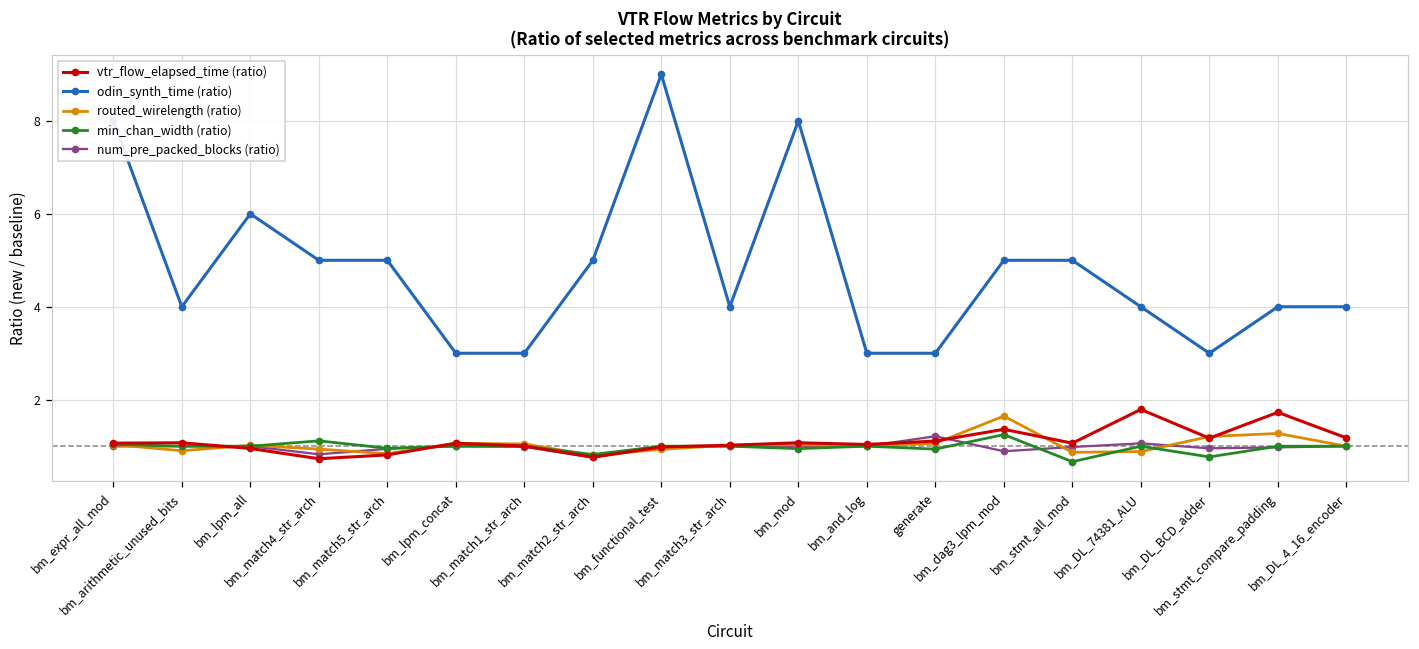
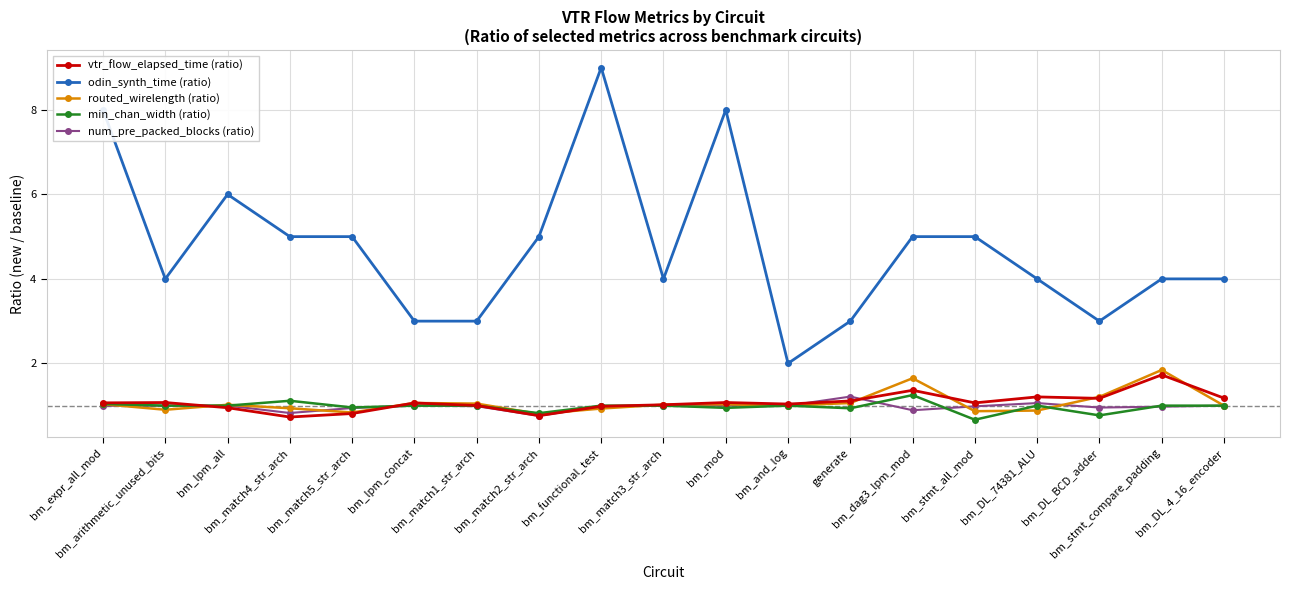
  {
    "vtr_flow_elapsed_time (ratio)": {
      "bm_arithmetic_unused_bits": 1.1,
      "bm_match4_str_arch": 0.7,
      "bm_dag3_lpm_mod": 1.4,
      "bm_stmt_all_mod": 1.1,
-     "bm_DL_74381_ALU": 1.8,
+     "bm_DL_74381_ALU": 1.2,
      "bm_stmt_compare_padding": 1.7,
      "bm_DL_4_16_encoder": 1.2
    },
    "odin_synth_time (ratio)": {
      "bm_arithmetic_unused_bits": 4,
      "bm_lpm_all": 6,
      "bm_match4_str_arch": 5,
      "bm_match5_str_arch": 5,
      "bm_lpm_concat": 3,
      "bm_match1_str_arch": 3,
      "bm_match2_str_arch": 5,
      "bm_functional_test": 9,
      "bm_match3_str_arch": 4,
      "bm_mod": 8,
-     "bm_and_log": 3,
+     "bm_and_log": 2,
      "generate": 3,
      "bm_dag3_lpm_mod": 5,
      "bm_stmt_all_mod": 5,
      "bm_DL_74381_ALU": 4,
      "bm_DL_BCD_adder": 3,
      "bm_stmt_compare_padding": 4,
      "bm_DL_4_16_encoder": 4
    },
    "routed_wirelength (ratio)": {
      "bm_arithmetic_unused_bits": 0.9,
      "bm_match4_str_arch": 0.9,
      "bm_dag3_lpm_mod": 1.6,
      "bm_stmt_all_mod": 0.9,
      "bm_DL_74381_ALU": 0.9,
-     "bm_stmt_compare_padding": 1.3
+     "bm_stmt_compare_padding": 1.8
    },
    "min_chan_width (ratio)": {
      "bm_match4_str_arch": 1.1,
      "generate": 0.9,
      "bm_dag3_lpm_mod": 1.3,
      "bm_stmt_all_mod": 0.7,
      "bm_DL_BCD_adder": 0.8
    },
    "num_pre_packed_blocks (ratio)": {
      "bm_match4_str_arch": 0.8,
      "generate": 1.2,
      "bm_dag3_lpm_mod": 0.9,
      "bm_stmt_all_mod": 1.0,
      "bm_DL_BCD_adder": 1.0
    }
  }
